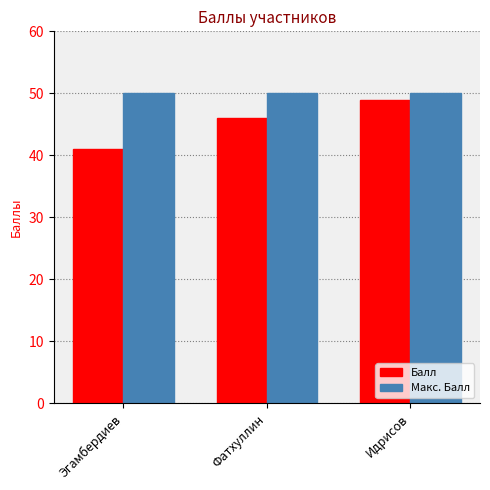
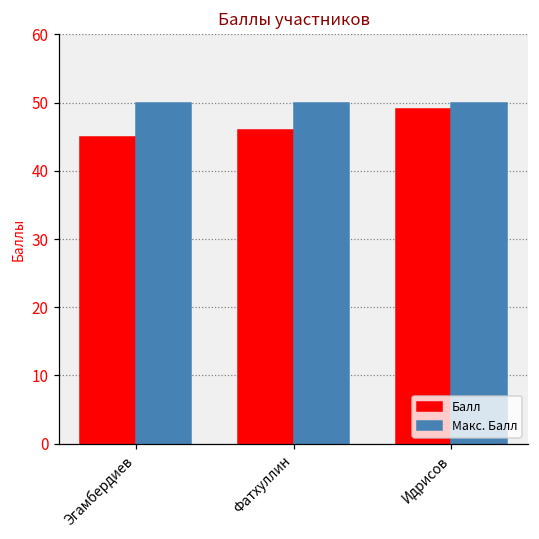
  {
    "Балл": {
-     "Эгамбердиев": 41,
+     "Эгамбердиев": 45,
      "Фатхуллин": 46,
      "Идрисов": 49
    },
    "Макс. Балл": {
      "Эгамбердиев": 50,
      "Фатхуллин": 50,
      "Идрисов": 50
    }
  }
